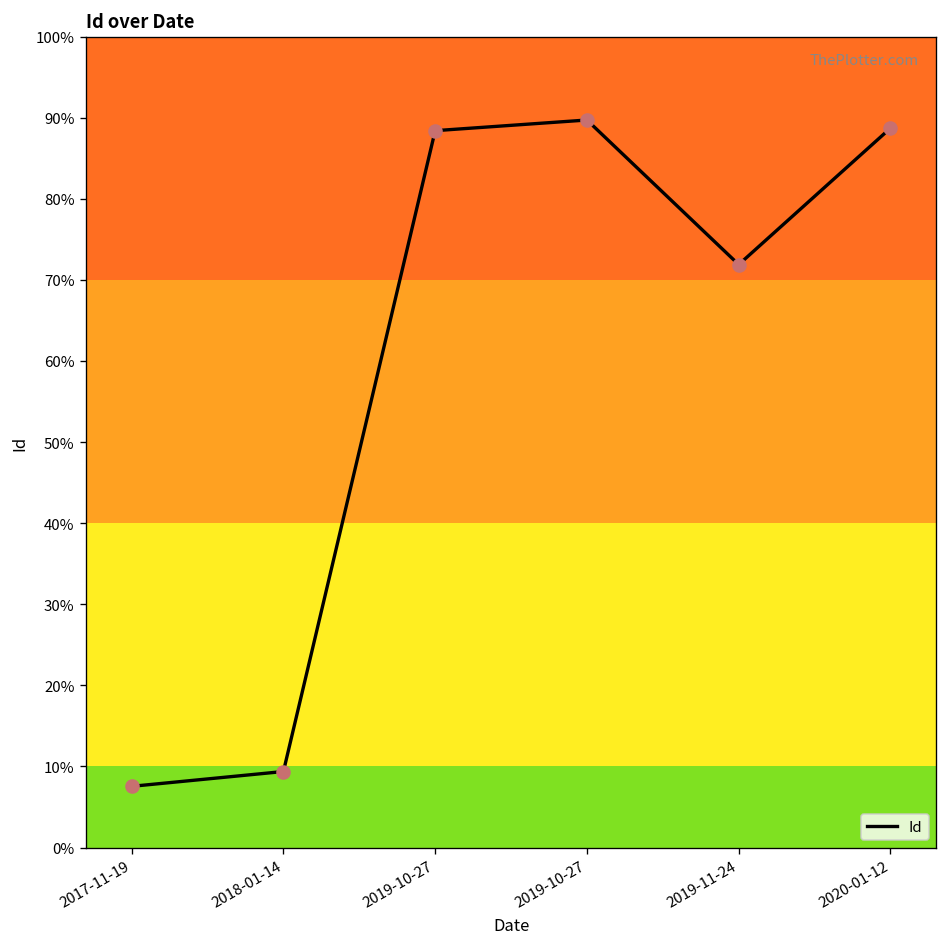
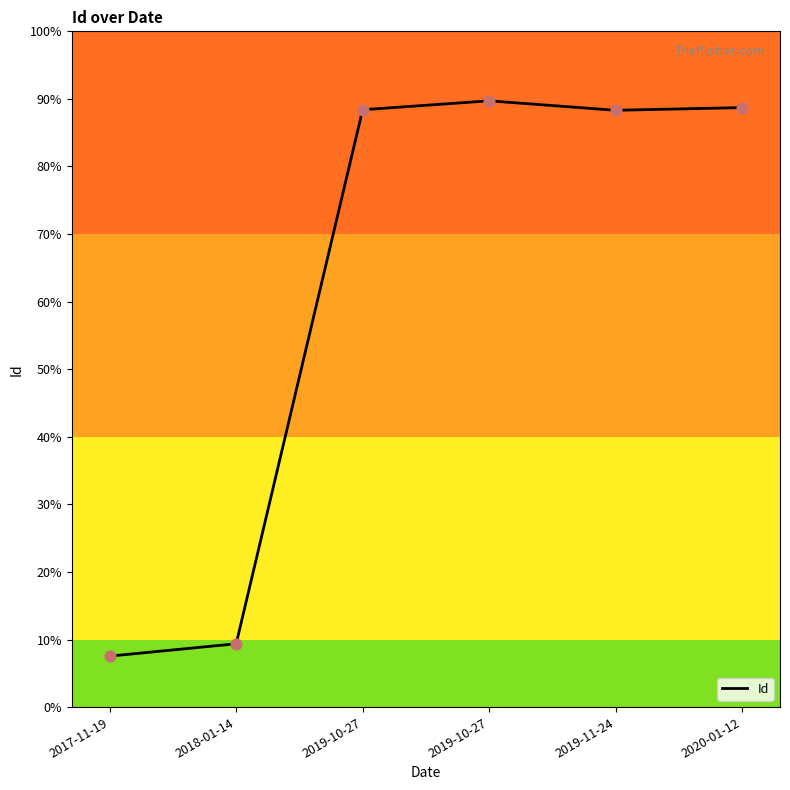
  {
    "2017-11-19": "8%",
    "2018-01-14": "9%",
-   "2019-11-24": "72%",
+   "2019-11-24": "88%",
    "2020-01-12": "89%"
  }
